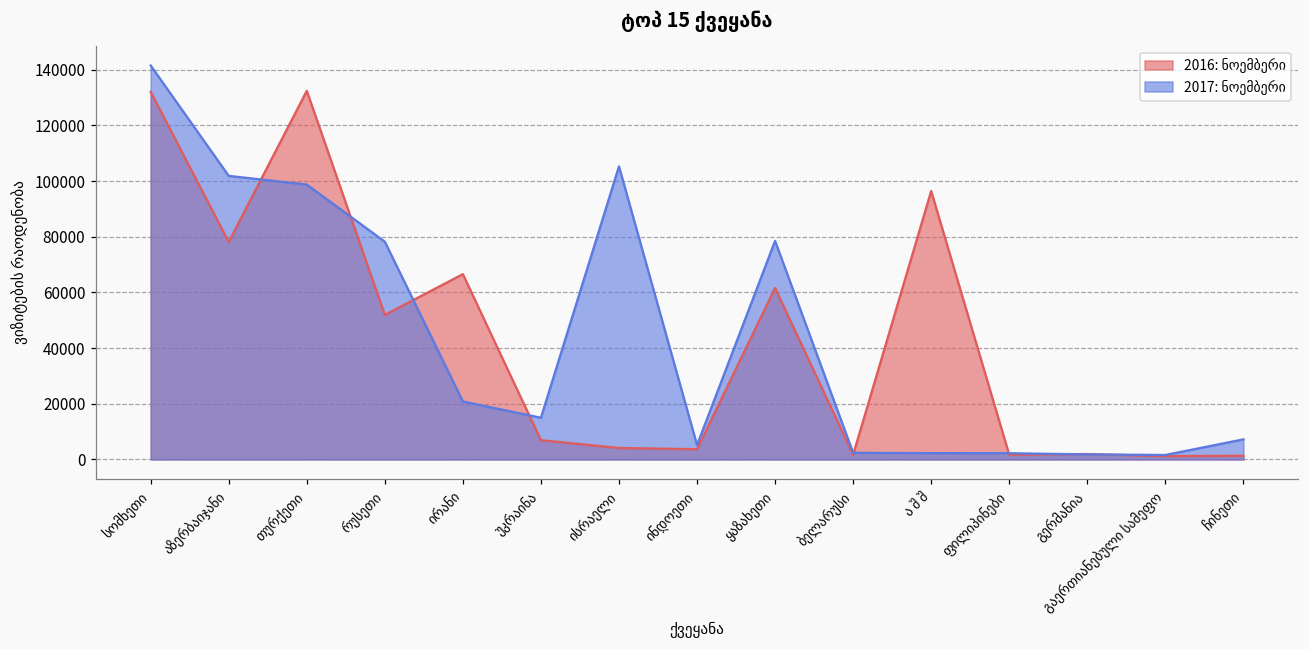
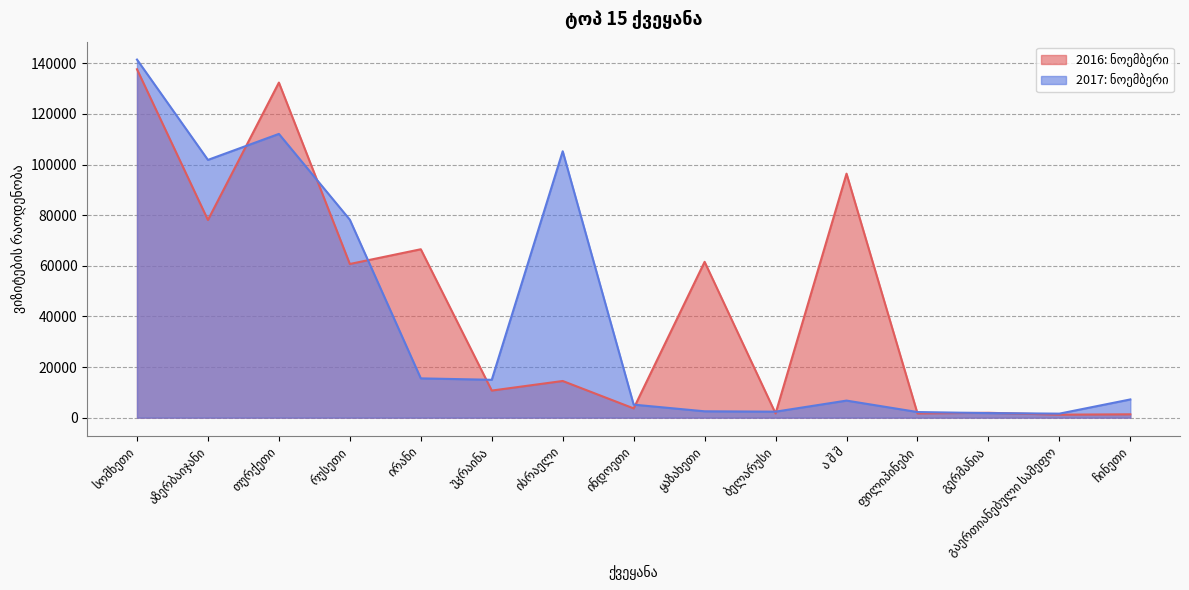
  {
    "2016: ნოემბერი": {
-     "სომხეთი": 132000,
+     "სომხეთი": 138000,
      "აზერბაიჯანი": 78000,
      "თურქეთი": 132000,
-     "რუსეთი": 52000,
+     "რუსეთი": 61000,
      "ირანი": 67000,
-     "უკრაინა": 7000,
-     "ისრაელი": 4000,
+     "უკრაინა": 11000,
+     "ისრაელი": 14000,
      "ინდოეთი": 4000,
      "ყაზახეთი": 62000,
      "ა შ შ": 96000,
      "ჩინეთი": 1000
    },
    "2017: ნოემბერი": {
      "სომხეთი": 141000,
      "აზერბაიჯანი": 102000,
-     "თურქეთი": 99000,
+     "თურქეთი": 112000,
      "რუსეთი": 78000,
-     "ირანი": 21000,
+     "ირანი": 16000,
      "უკრაინა": 15000,
      "ისრაელი": 105000,
      "ინდოეთი": 5000,
-     "ყაზახეთი": 78000,
-     "ა შ შ": 2000,
+     "ყაზახეთი": 3000,
+     "ა შ შ": 7000,
      "ჩინეთი": 7000
    }
  }
